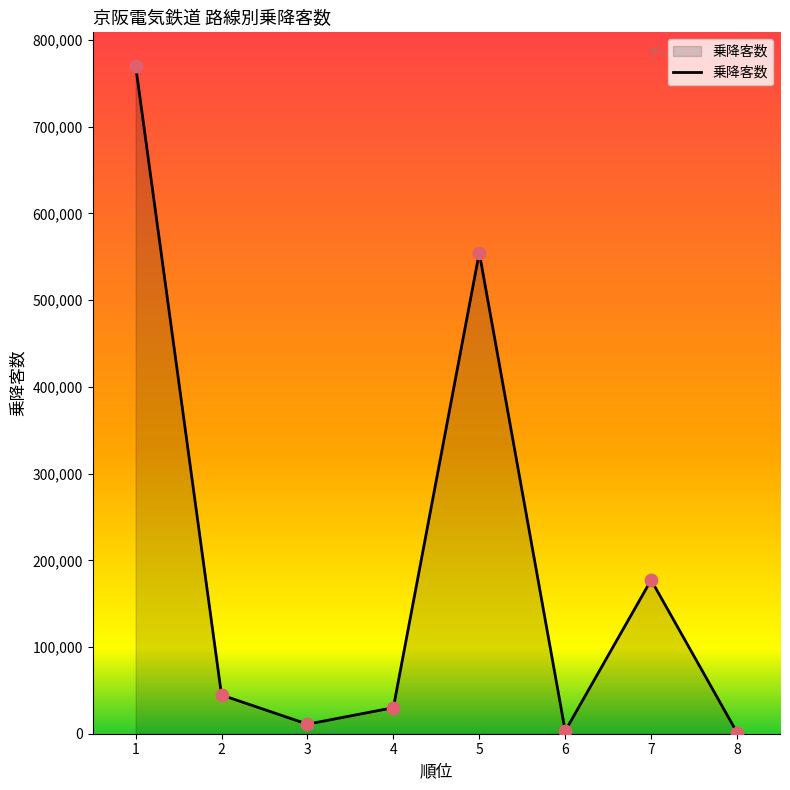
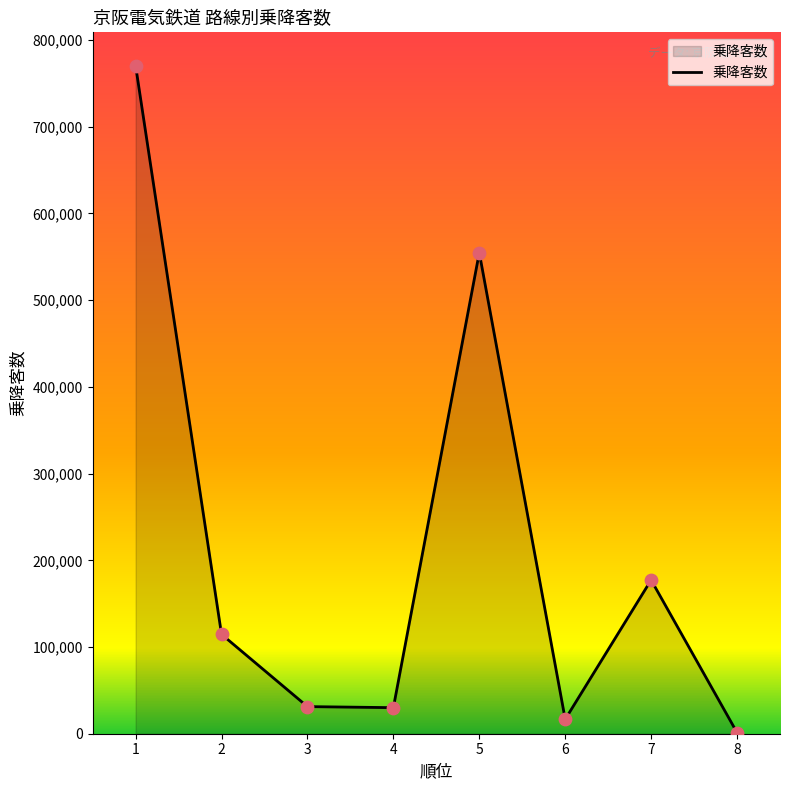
  {
    "1": "770,000",
-   "2": "40,000",
-   "3": "10,000",
+   "2": "110,000",
+   "3": "30,000",
    "4": "30,000",
    "5": "550,000",
-   "6": "0",
+   "6": "20,000",
    "7": "180,000",
    "8": "0"
  }
